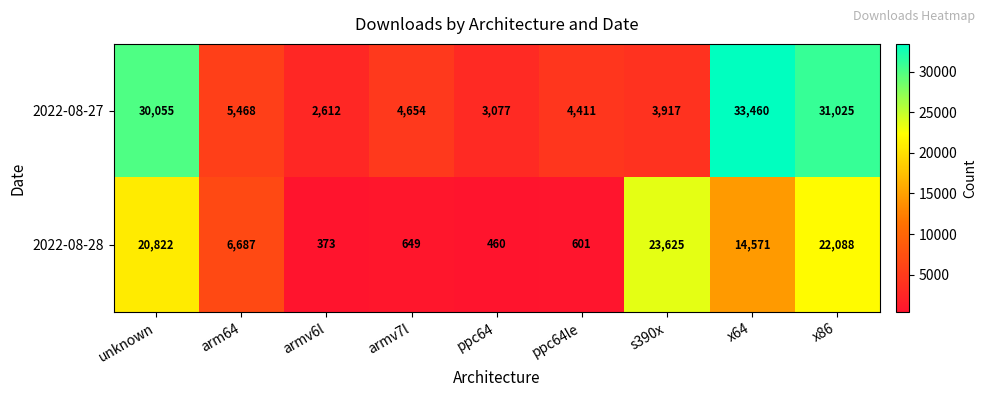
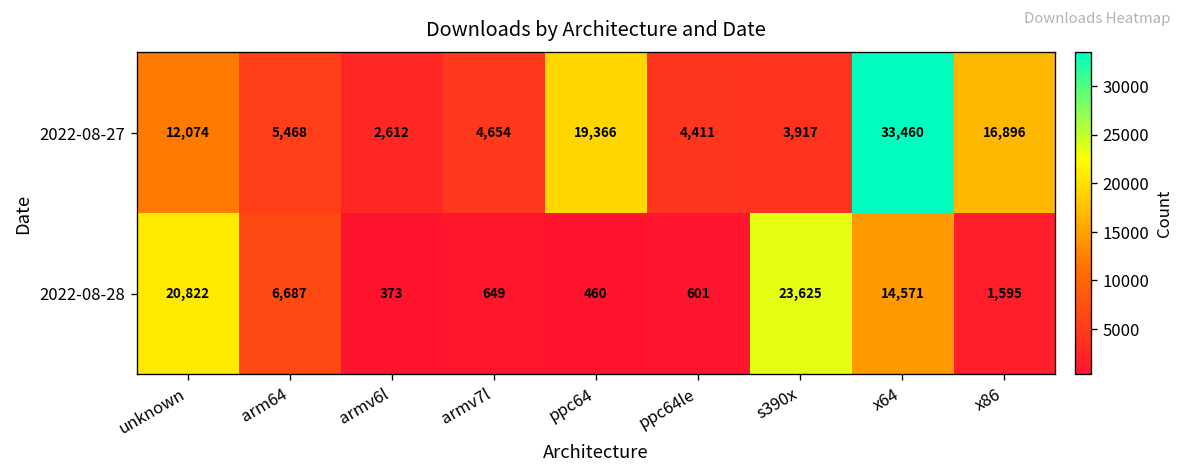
  {
    "2022-08-27": {
-     "unknown": "30,055",
+     "unknown": "12,074",
      "arm64": "5,468",
      "armv6l": "2,612",
      "armv7l": "4,654",
-     "ppc64": "3,077",
+     "ppc64": "19,366",
      "ppc64le": "4,411",
      "s390x": "3,917",
      "x64": "33,460",
-     "x86": "31,025"
+     "x86": "16,896"
    },
    "2022-08-28": {
      "unknown": "20,822",
      "arm64": "6,687",
      "armv6l": "373",
      "armv7l": "649",
      "ppc64": "460",
      "ppc64le": "601",
      "s390x": "23,625",
      "x64": "14,571",
-     "x86": "22,088"
+     "x86": "1,595"
    }
  }
